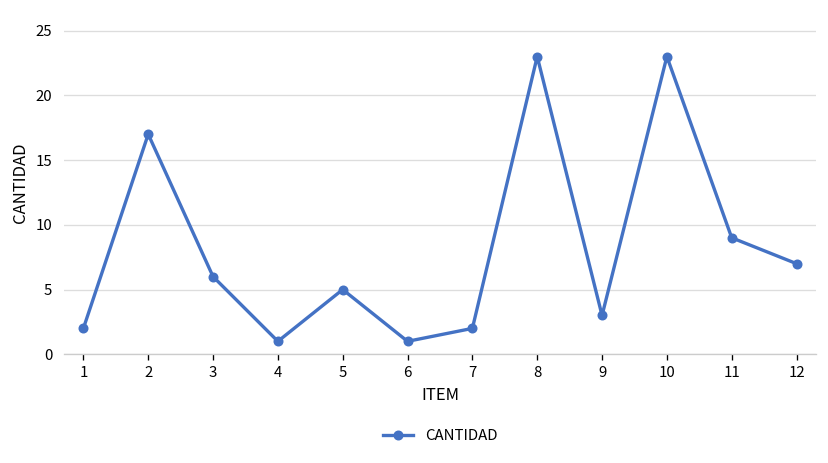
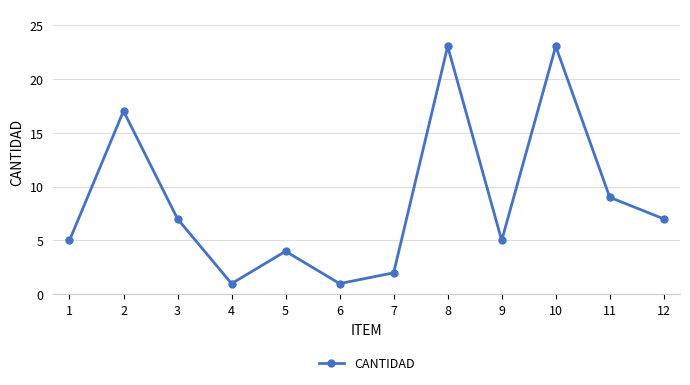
  {
-   "1": 2,
+   "1": 5,
    "2": 17,
-   "3": 6,
+   "3": 7,
    "4": 1,
-   "5": 5,
+   "5": 4,
    "6": 1,
    "7": 2,
    "8": 23,
-   "9": 3,
+   "9": 5,
    "10": 23,
    "11": 9,
    "12": 7
  }
